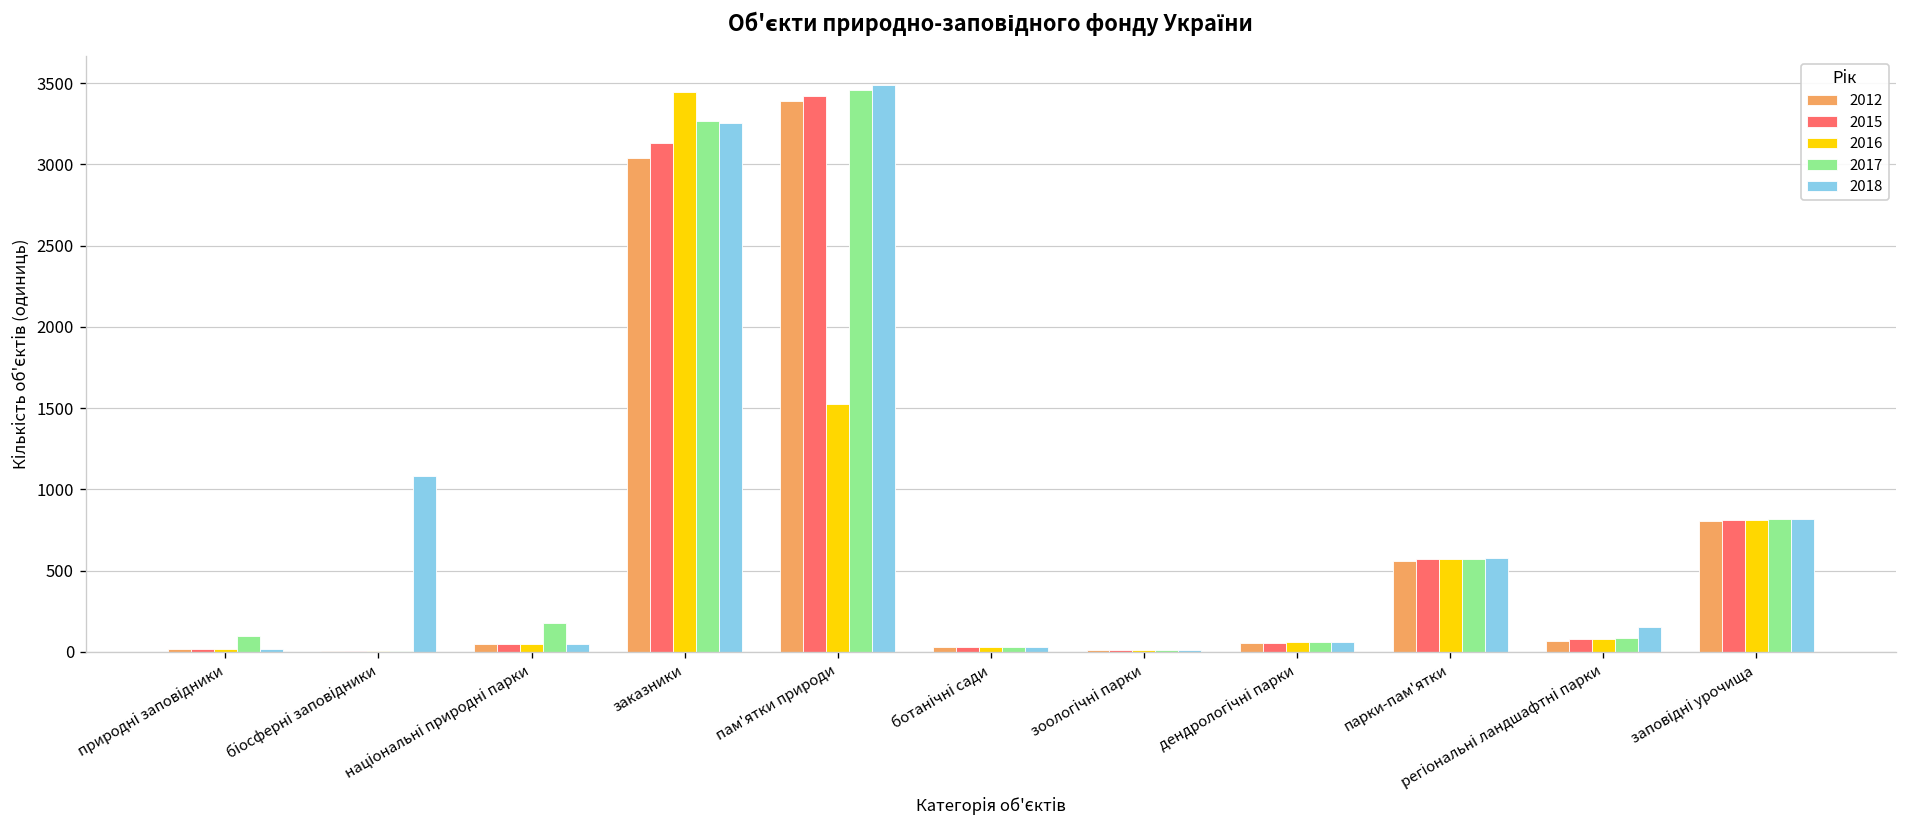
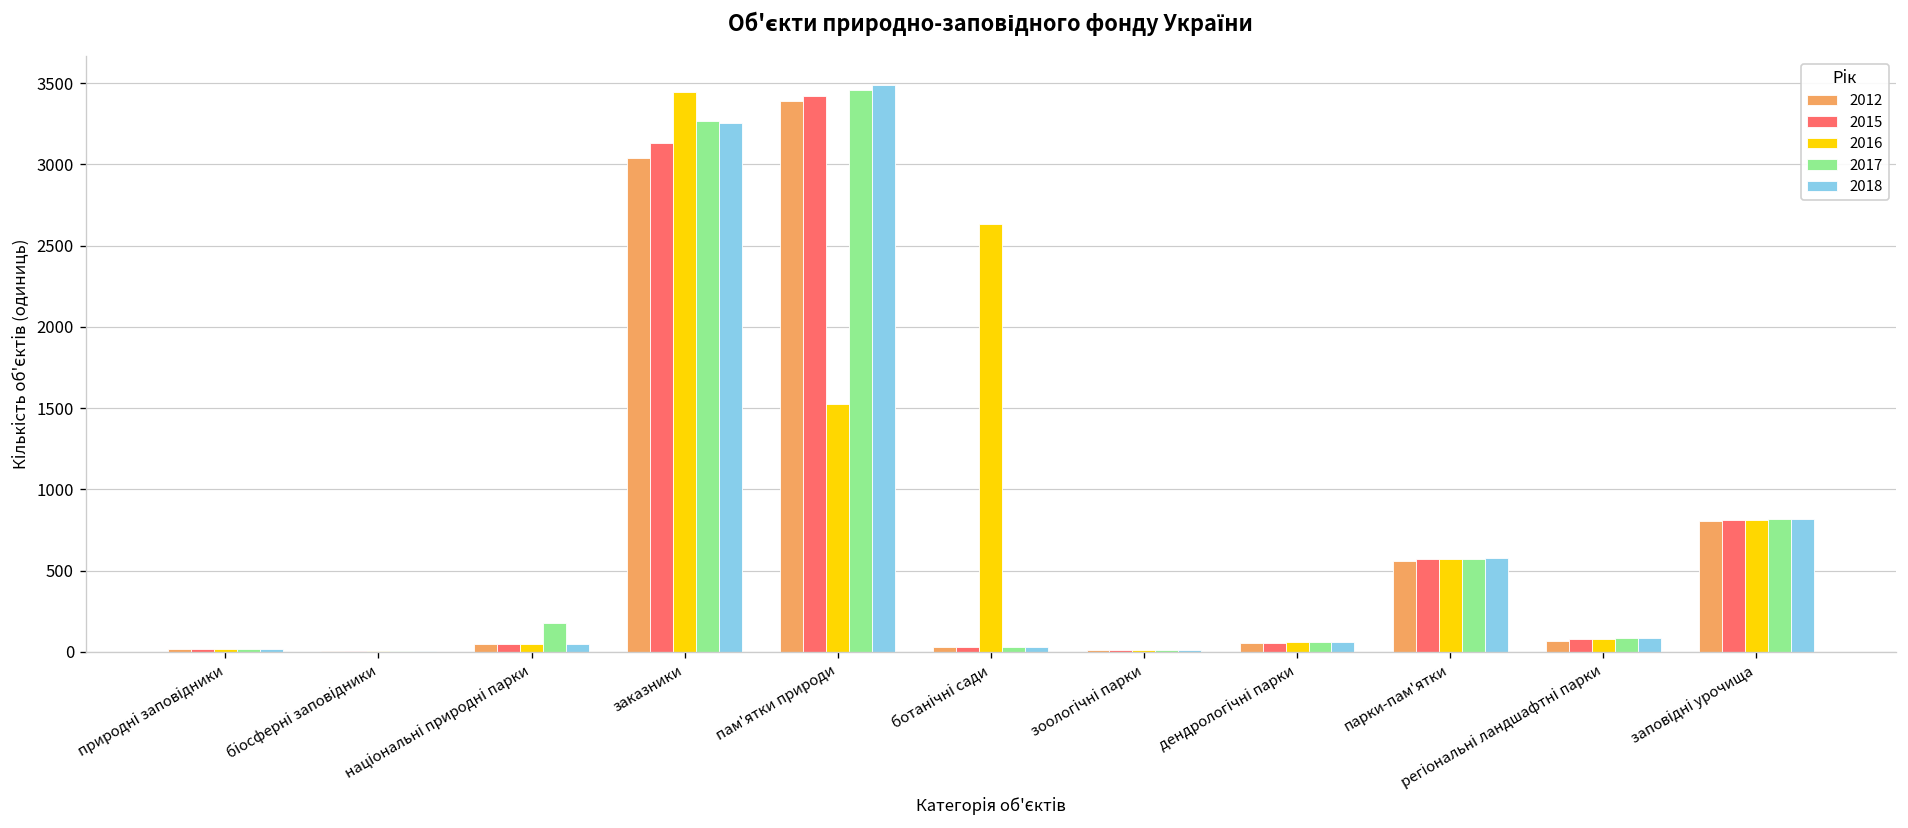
  {
    "2016": {
      "природні заповідники": 20,
      "національні природні парки": 50,
      "заказники": 3450,
      "пам'ятки природи": 1530,
-     "ботанічні сади": 30,
+     "ботанічні сади": 2630,
      "дендрологічні парки": 60,
      "парки-пам'ятки": 570,
      "регіональні ландшафтні парки": 80,
      "заповідні урочища": 810
    },
    "2017": {
-     "природні заповідники": 100,
+     "природні заповідники": 20,
      "національні природні парки": 180,
      "заказники": 3270,
      "пам'ятки природи": 3460,
      "ботанічні сади": 30,
      "дендрологічні парки": 60,
      "парки-пам'ятки": 570,
      "регіональні ландшафтні парки": 80,
      "заповідні урочища": 820
    },
    "2018": {
      "природні заповідники": 20,
-     "біосферні заповідники": 1080,
+     "біосферні заповідники": 10,
      "національні природні парки": 50,
      "заказники": 3260,
      "пам'ятки природи": 3490,
      "ботанічні сади": 30,
      "дендрологічні парки": 60,
      "парки-пам'ятки": 580,
-     "регіональні ландшафтні парки": 150,
+     "регіональні ландшафтні парки": 80,
      "заповідні урочища": 820
    }
  }
